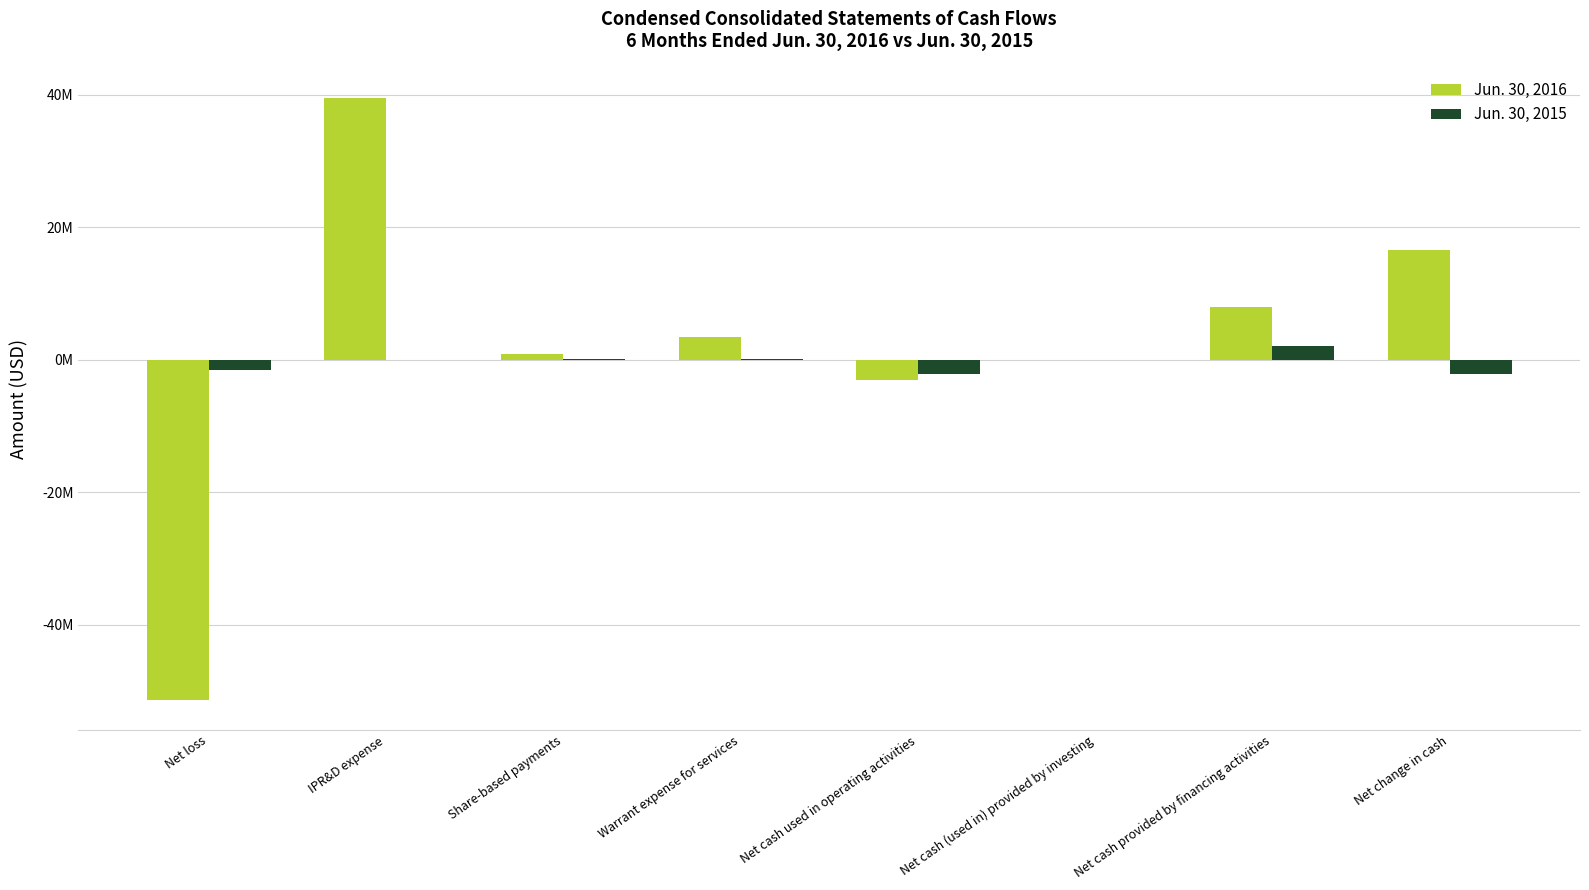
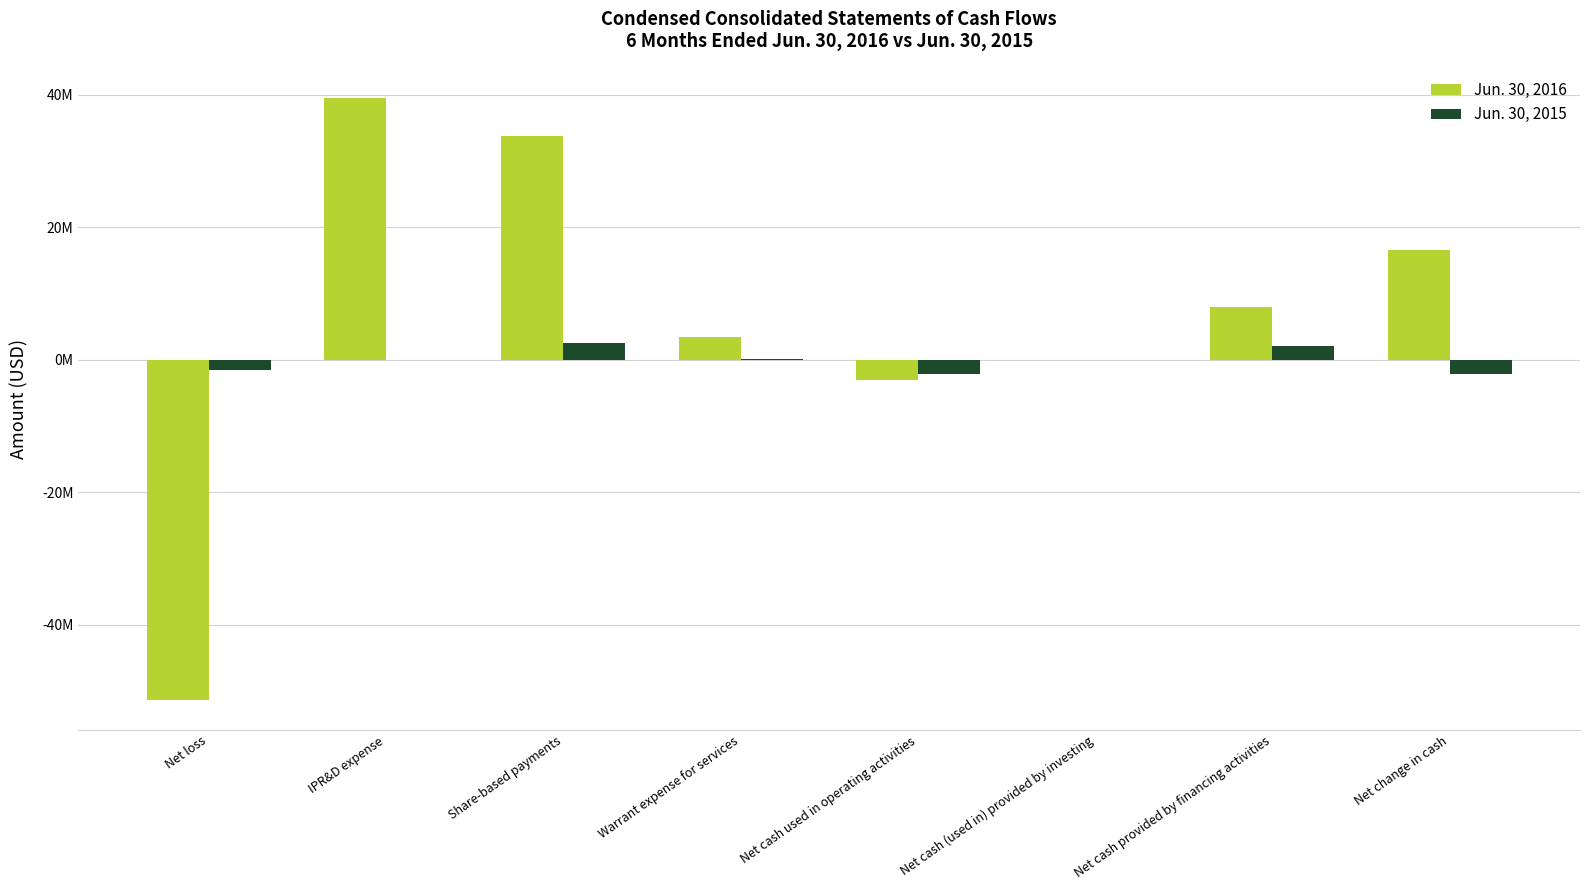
  {
    "Jun. 30, 2016": {
      "Net loss": -51000000,
      "IPR&D expense": 40000000,
-     "Share-based payments": 1000000,
+     "Share-based payments": 34000000,
      "Warrant expense for services": 3000000,
      "Net cash used in operating activities": -3000000,
      "Net cash provided by financing activities": 8000000,
      "Net change in cash": 17000000
    },
    "Jun. 30, 2015": {
      "Net loss": -2000000,
      "IPR&D expense": 0,
-     "Share-based payments": 0,
+     "Share-based payments": 3000000,
      "Net cash used in operating activities": -2000000,
      "Net cash provided by financing activities": 2000000,
      "Net change in cash": -2000000
    }
  }
